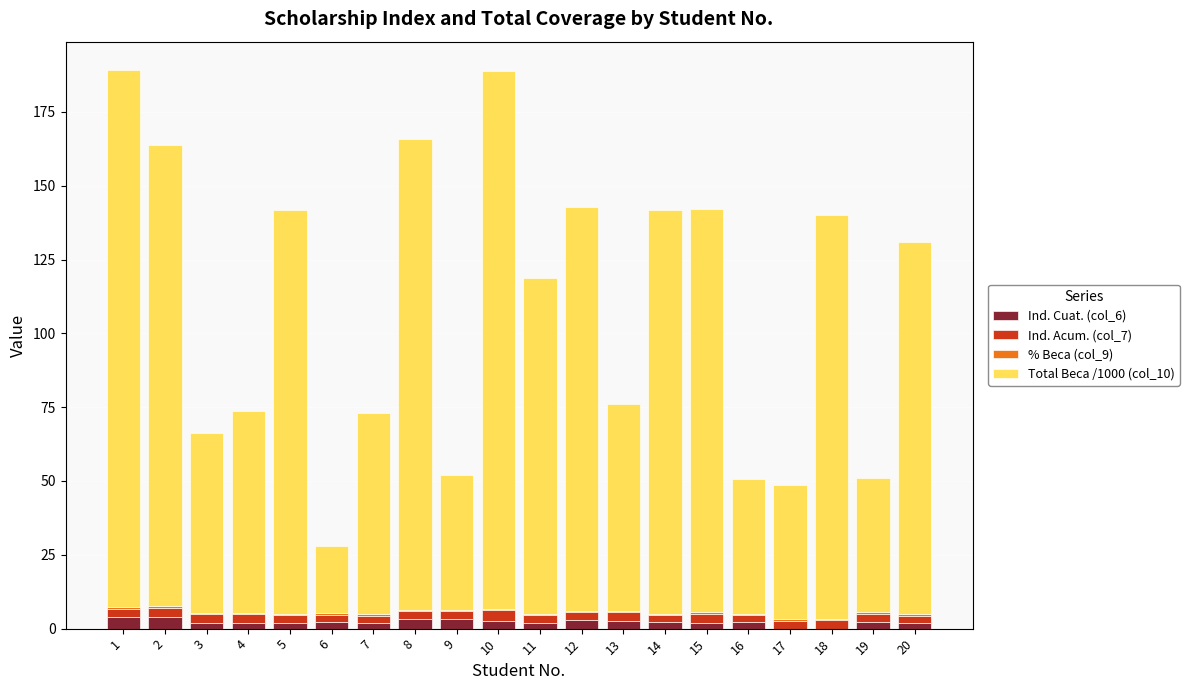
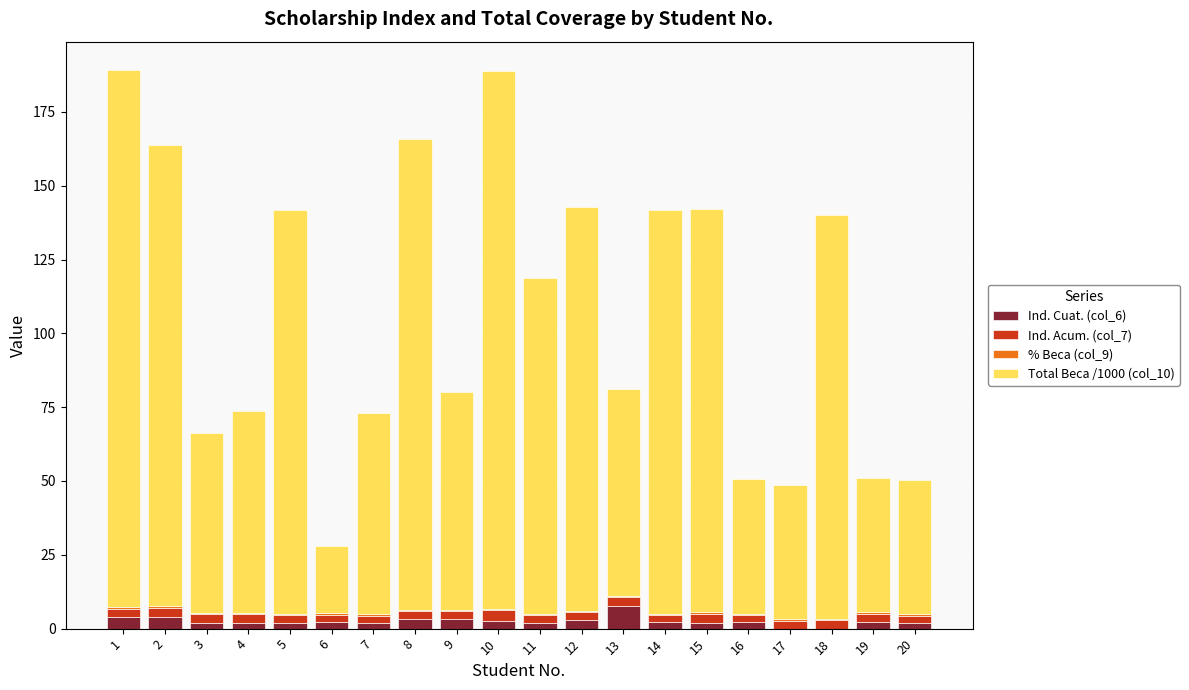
  {
    "Ind. Cuat. (col_6)": {
      "1": 4,
      "2": 4,
      "3": 2,
      "4": 2,
      "5": 2,
      "6": 2,
      "7": 2,
      "8": 3,
      "9": 3,
      "10": 3,
      "11": 2,
      "12": 3,
-     "13": 3,
+     "13": 8,
      "14": 2,
      "15": 2,
      "16": 2,
      "17": 0,
      "18": 0,
      "19": 2,
      "20": 2
    },
    "Ind. Acum. (col_7)": {
      "1": 3,
      "2": 3,
      "3": 3,
      "4": 3,
      "5": 3,
      "6": 3,
      "7": 2,
      "8": 3,
      "9": 3,
      "10": 4,
      "11": 3,
      "12": 3,
      "13": 3,
      "14": 3,
      "15": 3,
      "16": 3,
      "17": 3,
      "18": 3,
      "19": 3,
      "20": 3
    },
    "Total Beca /1000 (col_10)": {
      "1": 182,
      "2": 156,
      "3": 61,
      "4": 68,
      "5": 137,
      "6": 23,
      "7": 68,
      "8": 159,
-     "9": 46,
+     "9": 74,
      "10": 182,
      "11": 114,
      "12": 137,
      "13": 70,
      "14": 137,
      "15": 137,
      "16": 46,
      "17": 46,
      "18": 137,
      "19": 46,
-     "20": 126
+     "20": 46
    }
  }
